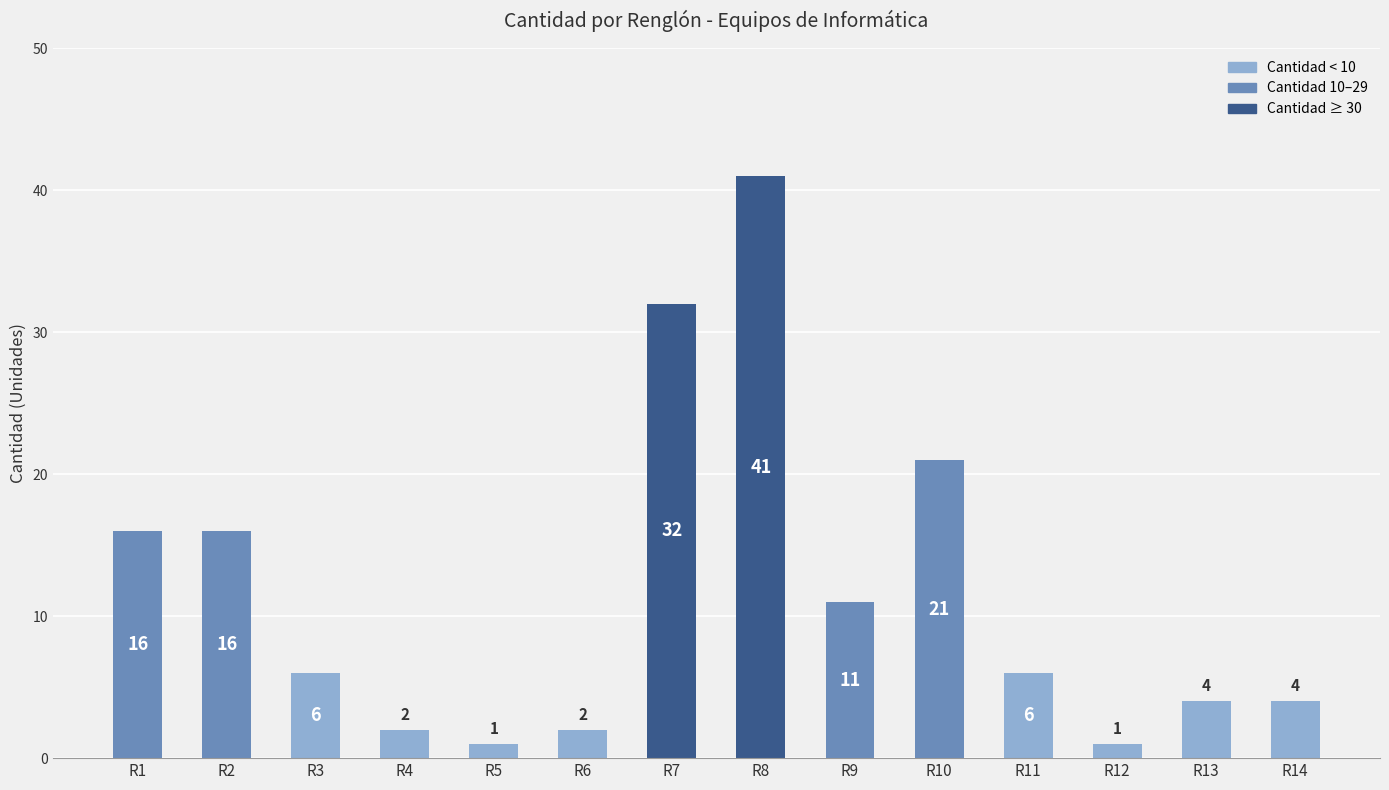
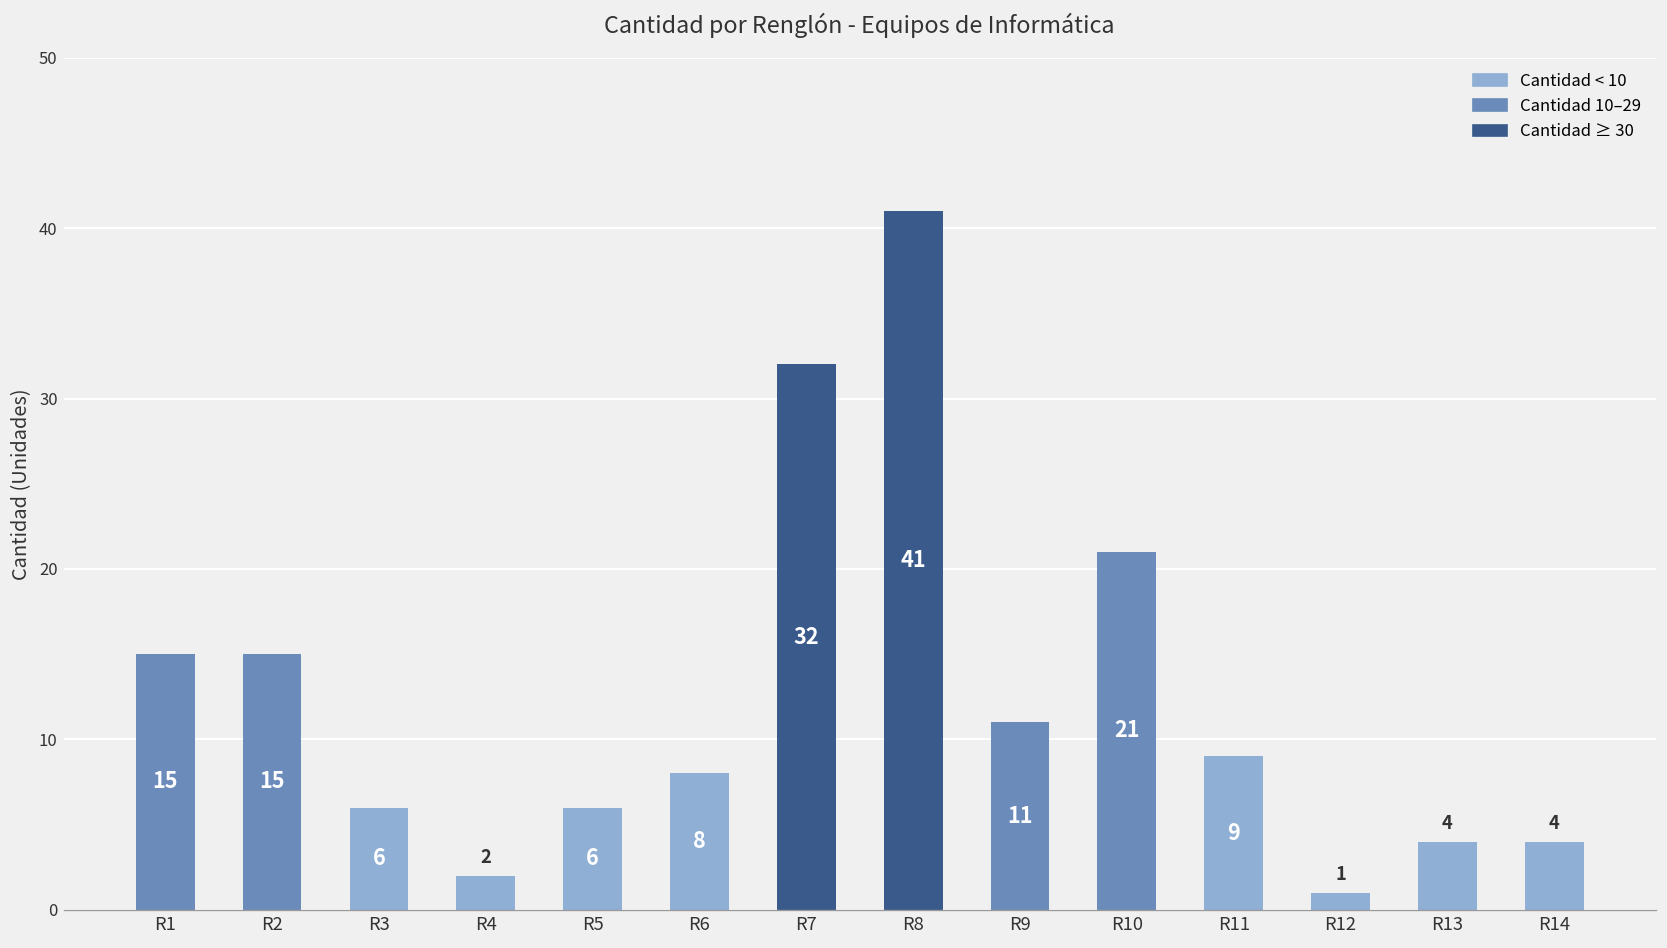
  {
-   "R1": 16,
-   "R2": 16,
+   "R1": 15,
+   "R2": 15,
    "R3": 6,
    "R4": 2,
-   "R5": 1,
-   "R6": 2,
+   "R5": 6,
+   "R6": 8,
    "R7": 32,
    "R8": 41,
    "R9": 11,
    "R10": 21,
-   "R11": 6,
+   "R11": 9,
    "R12": 1,
    "R13": 4,
    "R14": 4
  }
